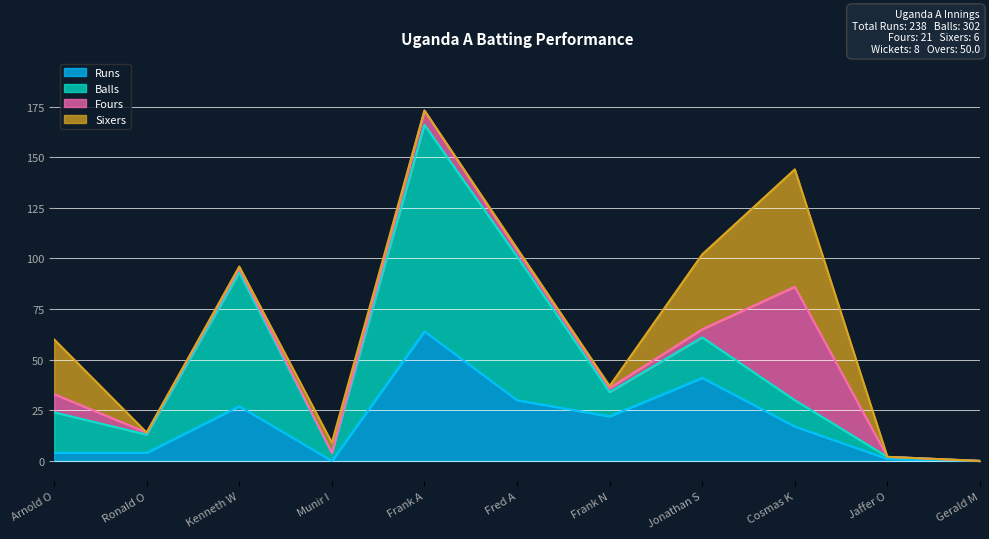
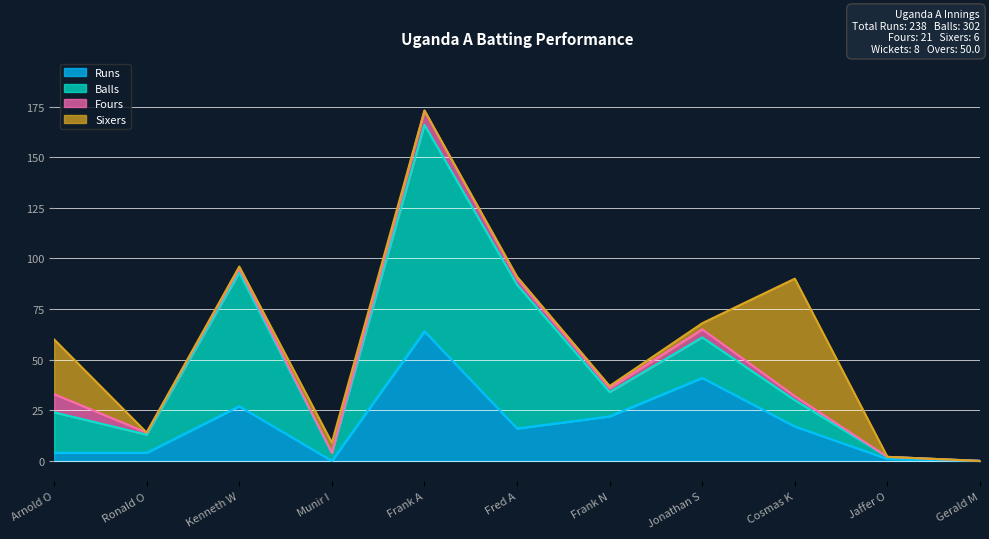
  {
    "Runs": {
      "Arnold O": 4,
      "Ronald O": 4,
      "Kenneth W": 27,
      "Munir I": 0,
      "Frank A": 64,
-     "Fred A": 30,
+     "Fred A": 16,
      "Frank N": 22,
      "Jonathan S": 41,
      "Cosmas K": 17
    },
    "Balls": {
      "Arnold O": 20,
      "Kenneth W": 66,
      "Frank A": 102,
      "Fred A": 71,
      "Frank N": 12,
      "Jonathan S": 20,
      "Cosmas K": 13
    },
    "Fours": {
      "Arnold O": 9,
      "Jonathan S": 4,
-     "Cosmas K": 56
+     "Cosmas K": 2
    },
    "Sixers": {
      "Arnold O": 27,
      "Munir I": 5,
-     "Jonathan S": 37,
+     "Jonathan S": 3,
      "Cosmas K": 58
    }
  }
